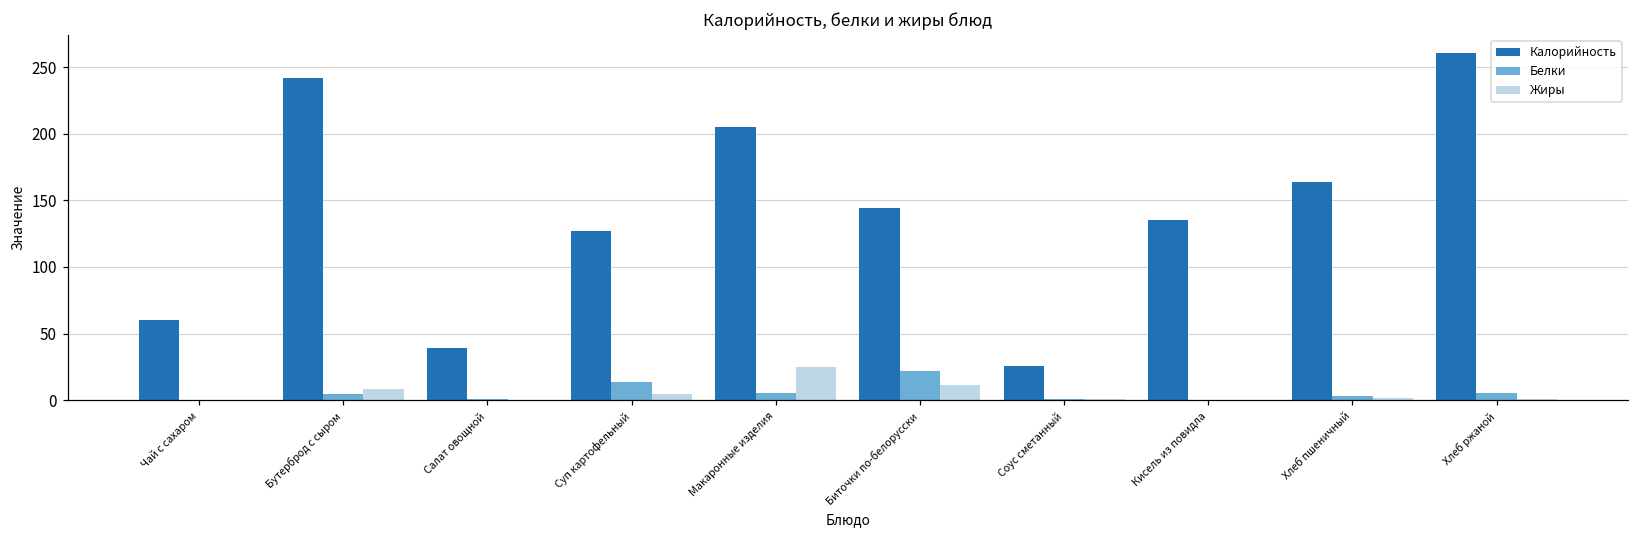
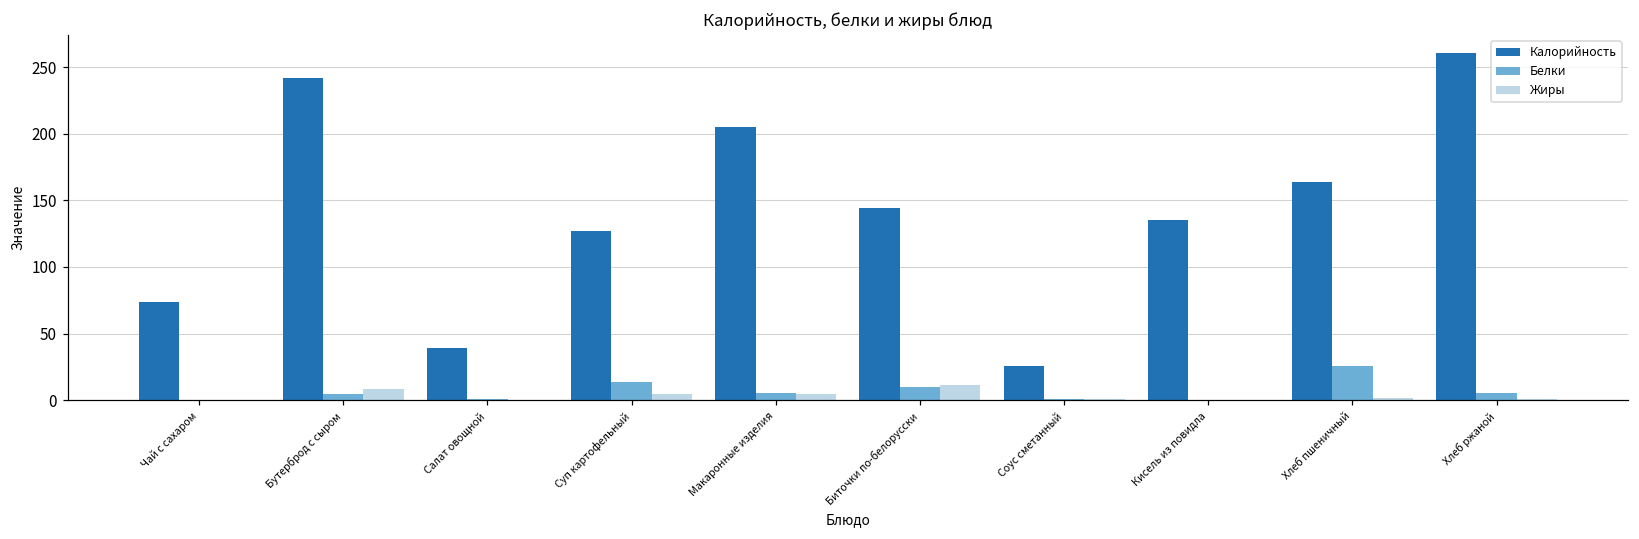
  {
    "Калорийность": {
-     "Чай с сахаром": 60,
+     "Чай с сахаром": 74,
      "Бутерброд с сыром": 242,
      "Салат овощной": 39,
      "Суп картофельный": 127,
      "Макаронные изделия": 205,
      "Биточки по-белорусски": 144,
      "Соус сметанный": 26,
      "Кисель из повидла": 135,
      "Хлеб пшеничный": 164,
      "Хлеб ржаной": 261
    },
    "Белки": {
      "Бутерброд с сыром": 4,
      "Суп картофельный": 14,
      "Макаронные изделия": 5,
-     "Биточки по-белорусски": 22,
-     "Хлеб пшеничный": 3,
+     "Биточки по-белорусски": 10,
+     "Хлеб пшеничный": 26,
      "Хлеб ржаной": 5
    },
    "Жиры": {
      "Бутерброд с сыром": 9,
      "Суп картофельный": 5,
-     "Макаронные изделия": 25,
+     "Макаронные изделия": 5,
      "Биточки по-белорусски": 11,
      "Кисель из повидла": 0
    }
  }
